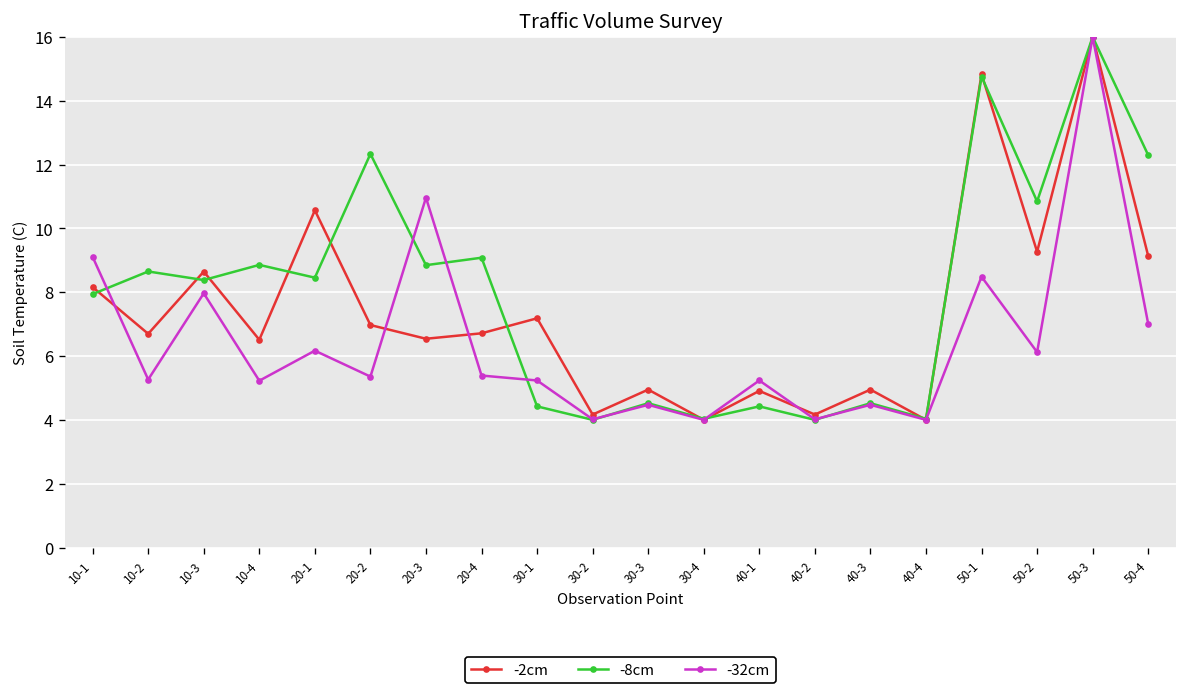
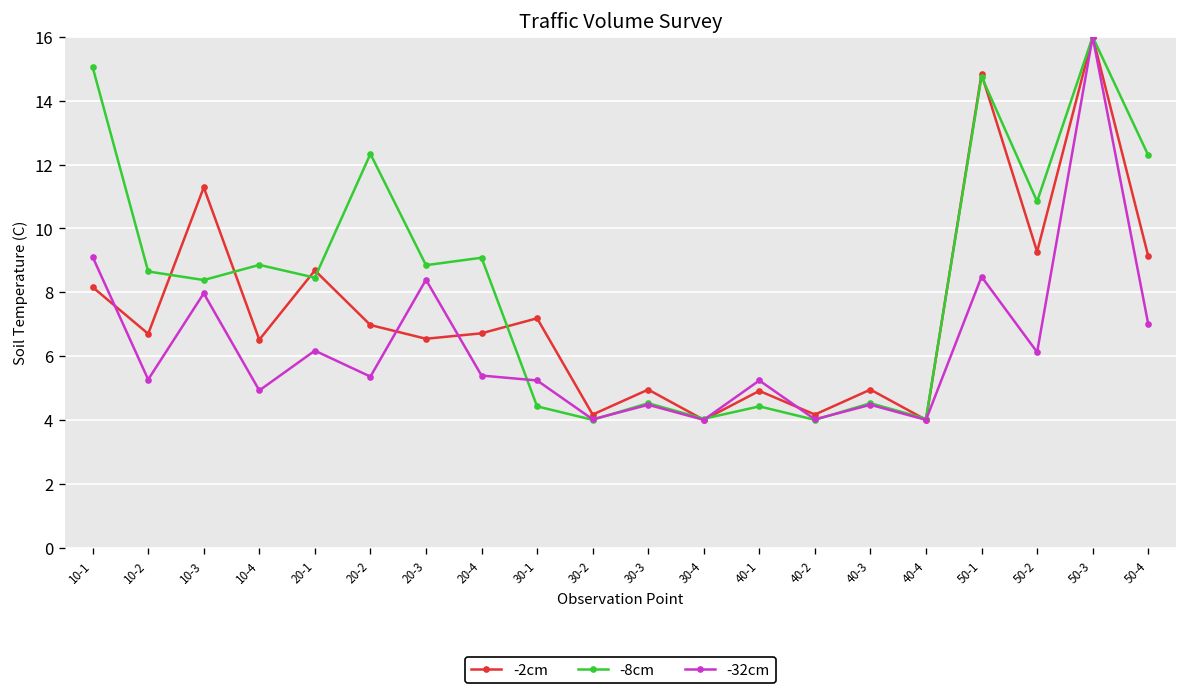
  {
    "-2cm": {
      "10-1": 8.2,
      "10-2": 6.7,
-     "10-3": 8.6,
+     "10-3": 11.3,
      "10-4": 6.5,
-     "20-1": 10.6,
+     "20-1": 8.7,
      "20-2": 7.0,
      "20-3": 6.5,
      "20-4": 6.7,
      "30-1": 7.2,
      "30-2": 4.2,
      "30-3": 4.9,
      "40-1": 4.9,
      "40-2": 4.2,
      "40-3": 4.9,
      "50-2": 9.3,
      "50-4": 9.1
    },
    "-8cm": {
-     "10-1": 7.9,
+     "10-1": 15.1,
      "10-2": 8.6,
      "10-3": 8.4,
      "10-4": 8.9,
      "20-1": 8.5,
      "20-2": 12.3,
      "20-3": 8.8,
      "20-4": 9.1,
      "30-1": 4.4,
      "40-1": 4.4,
      "50-2": 10.8,
      "50-4": 12.3
    },
    "-32cm": {
      "10-1": 9.1,
      "10-2": 5.3,
      "10-3": 8.0,
-     "10-4": 5.2,
+     "10-4": 4.9,
      "20-1": 6.2,
      "20-2": 5.4,
-     "20-3": 11.0,
+     "20-3": 8.4,
      "20-4": 5.4,
      "30-1": 5.2,
      "40-1": 5.2,
      "50-1": 8.5,
      "50-2": 6.1,
      "50-4": 7.0
    }
  }
